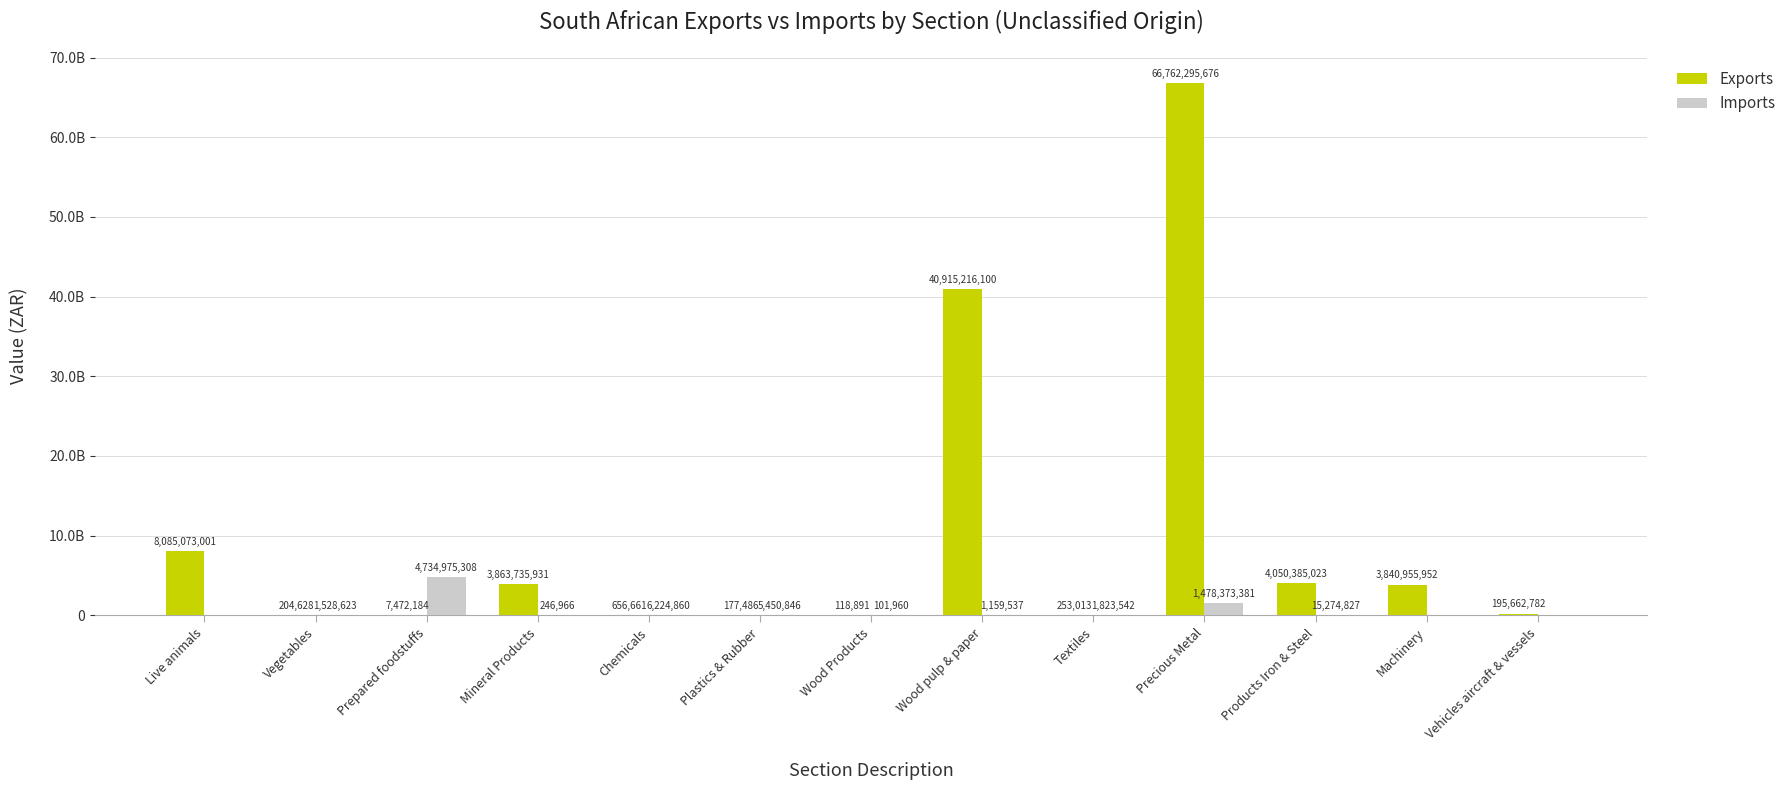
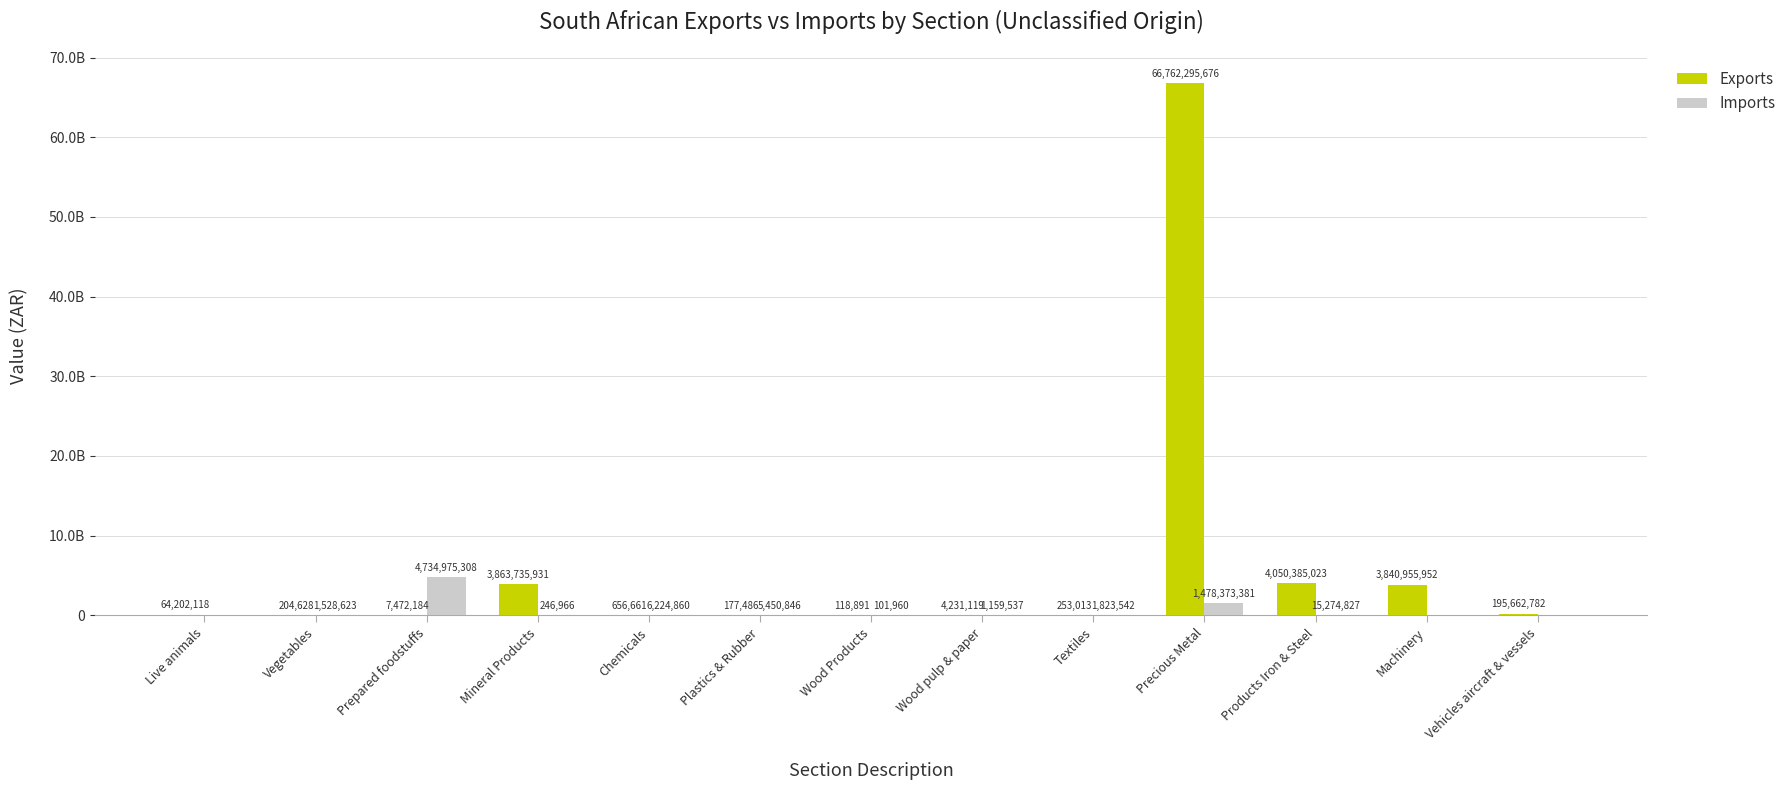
  {
    "Exports": {
-     "Live animals": "8,085,073,001",
+     "Live animals": "64,202,118",
      "Vegetables": "204,628",
      "Prepared foodstuffs": "7,472,184",
      "Mineral Products": "3,863,735,931",
      "Chemicals": "656,661",
      "Plastics & Rubber": "177,486",
      "Wood Products": "118,891",
-     "Wood pulp & paper": "40,915,216,100",
+     "Wood pulp & paper": "4,231,119",
      "Textiles": "253,013",
      "Precious Metal": "66,762,295,676",
      "Products Iron & Steel": "4,050,385,023",
      "Machinery": "3,840,955,952",
      "Vehicles aircraft & vessels": "195,662,782"
    },
    "Imports": {
      "Vegetables": "1,528,623",
      "Prepared foodstuffs": "4,734,975,308",
      "Mineral Products": "246,966",
      "Chemicals": "6,224,860",
      "Plastics & Rubber": "5,450,846",
      "Wood Products": "101,960",
      "Wood pulp & paper": "1,159,537",
      "Textiles": "1,823,542",
      "Precious Metal": "1,478,373,381",
      "Products Iron & Steel": "15,274,827"
    }
  }
